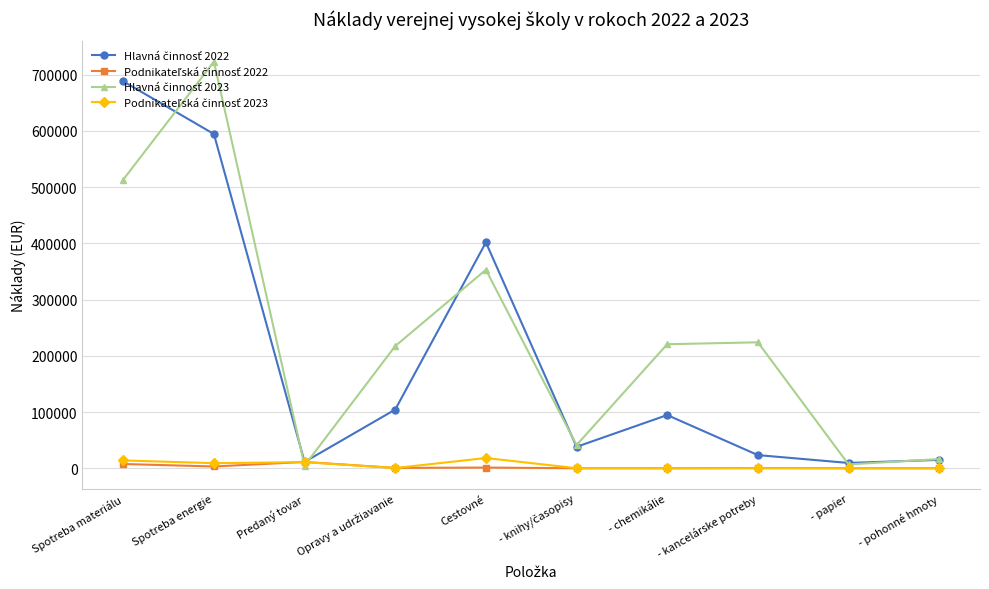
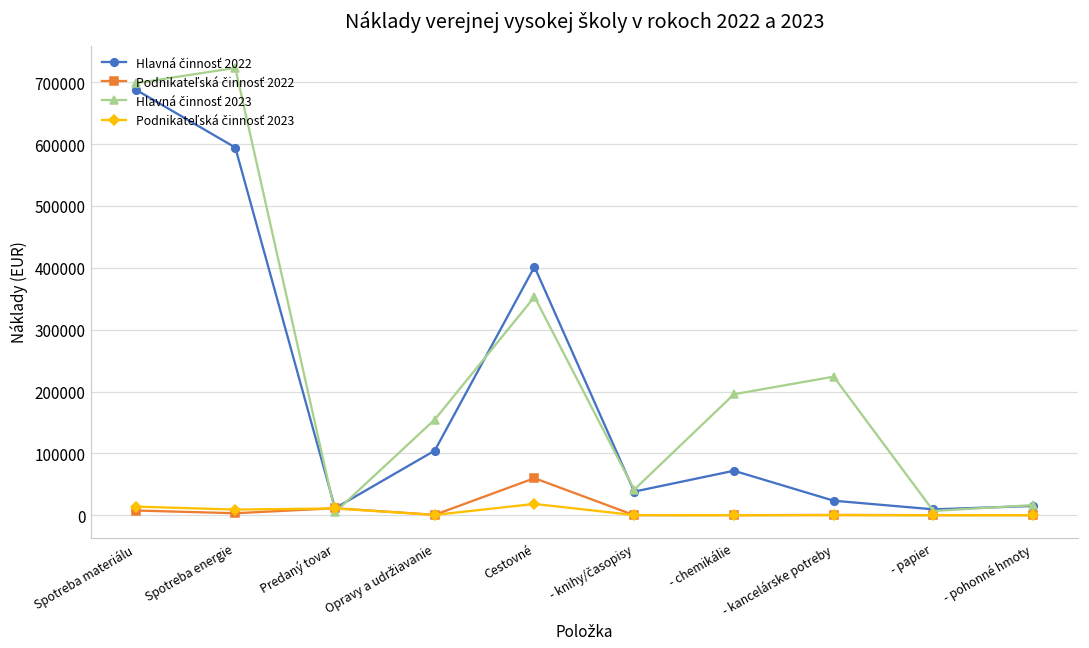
  {
    "Hlavná činnosť 2022": {
      "Spotreba materiálu": 690000,
      "Spotreba energie": 590000,
      "Opravy a udržiavanie": 100000,
      "Cestovné": 400000,
-     "- chemikálie": 90000,
+     "- chemikálie": 70000,
      "- kancelárske potreby": 20000
    },
    "Podnikateľská činnosť 2022": {
      "Spotreba materiálu": 10000,
      "Spotreba energie": 0,
-     "Cestovné": 0
+     "Cestovné": 60000
    },
    "Hlavná činnosť 2023": {
-     "Spotreba materiálu": 510000,
+     "Spotreba materiálu": 700000,
      "Spotreba energie": 720000,
      "Predaný tovar": 0,
-     "Opravy a udržiavanie": 220000,
+     "Opravy a udržiavanie": 150000,
      "Cestovné": 350000,
-     "- chemikálie": 220000,
+     "- chemikálie": 200000,
      "- kancelárske potreby": 220000
    },
    "Podnikateľská činnosť 2023": {
      "Spotreba materiálu": 10000,
      "Spotreba energie": 10000,
      "Cestovné": 20000
    }
  }
